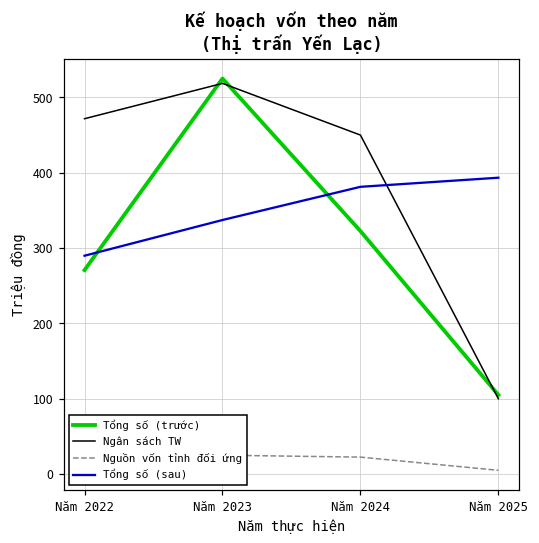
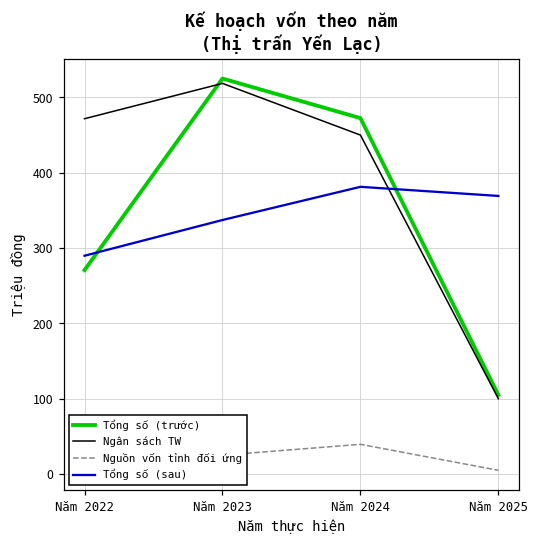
  {
    "Tổng số (trước)": {
      "Năm 2022": 270,
      "Năm 2023": 530,
-     "Năm 2024": 320,
+     "Năm 2024": 470,
      "Năm 2025": 110
    },
    "Ngân sách TW": {
      "Năm 2022": 470,
      "Năm 2023": 520,
      "Năm 2024": 450,
      "Năm 2025": 100
    },
    "Nguồn vốn tỉnh đối ứng": {
-     "Năm 2024": 20,
+     "Năm 2024": 40,
      "Năm 2025": 10
    },
    "Tổng số (sau)": {
      "Năm 2022": 290,
      "Năm 2023": 340,
      "Năm 2024": 380,
-     "Năm 2025": 390
+     "Năm 2025": 370
    }
  }
